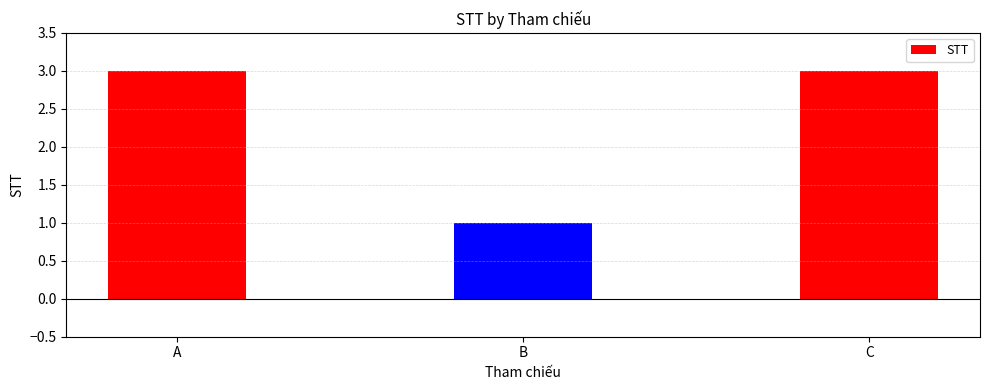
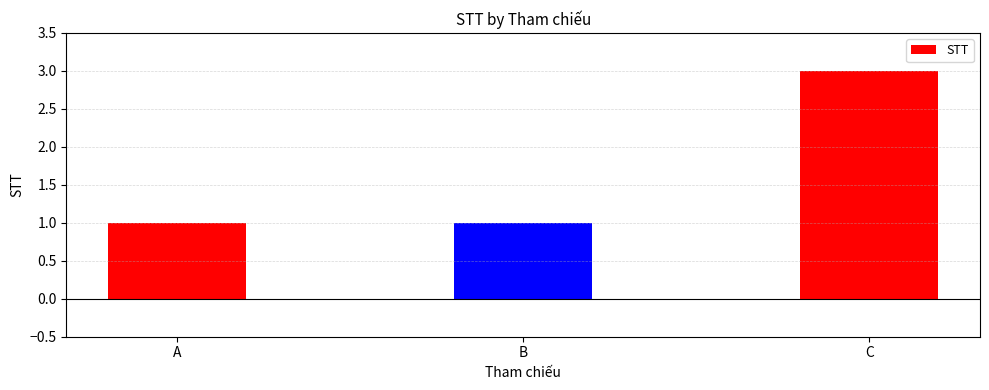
  {
-   "A": 3,
+   "A": 1,
    "B": 1,
    "C": 3
  }
